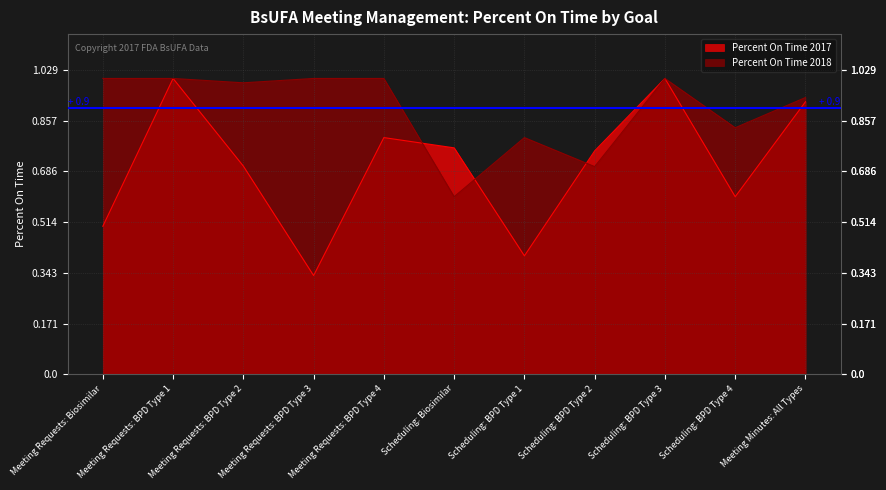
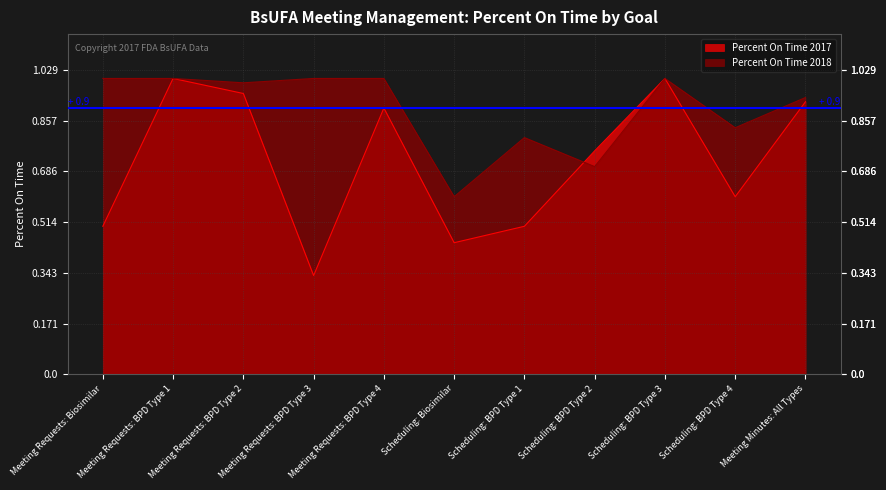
  {
    "Percent On Time 2017": {
      "Meeting Requests: Biosimilar": 0.50,
-     "Meeting Requests: BPD Type 2": 0.70,
+     "Meeting Requests: BPD Type 2": 0.95,
      "Meeting Requests: BPD Type 3": 0.33,
-     "Meeting Requests: BPD Type 4": 0.8,
-     "Scheduling: Biosimilar": 0.77,
-     "Scheduling: BPD Type 1": 0.4,
+     "Meeting Requests: BPD Type 4": 0.9,
+     "Scheduling: Biosimilar": 0.44,
+     "Scheduling: BPD Type 1": 0.5,
      "Scheduling: BPD Type 2": 0.76,
      "Scheduling: BPD Type 4": 0.60
    },
    "Percent On Time 2018": {
      "Meeting Minutes: All Types": 0.9
    }
  }
